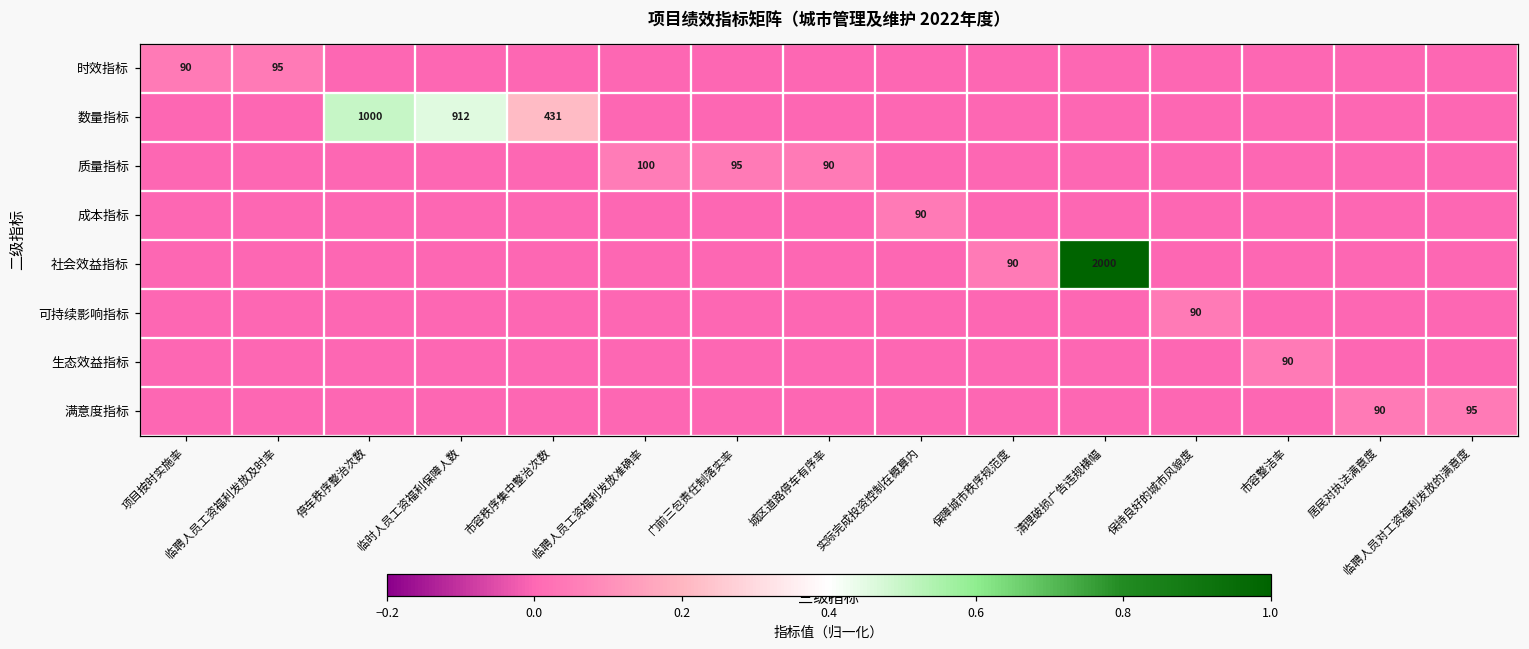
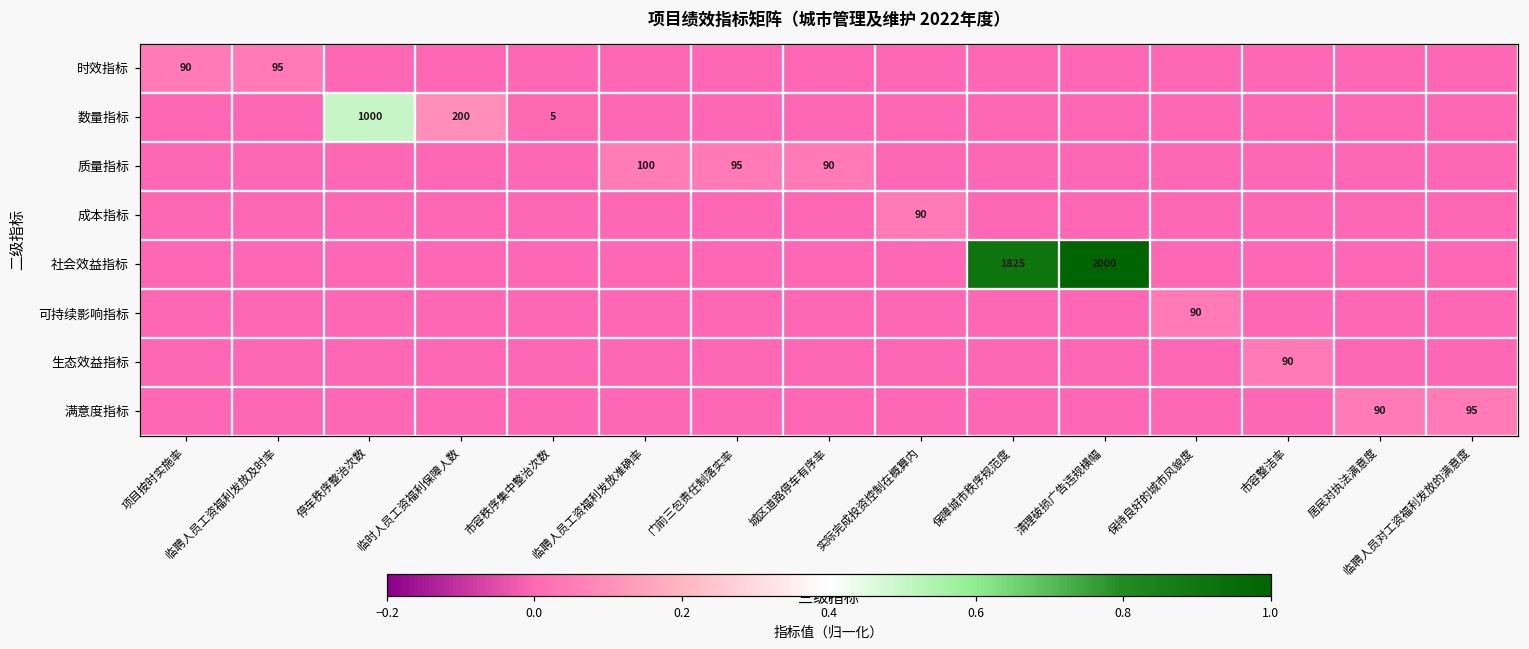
  {
    "时效指标": {
      "项目按时实施率": 90,
      "临聘人员工资福利发放及时率": 95
    },
    "数量指标": {
      "停车秩序整治次数": 1000,
-     "临时人员工资福利保障人数": 912,
-     "市容秩序集中整治次数": 431
+     "临时人员工资福利保障人数": 200,
+     "市容秩序集中整治次数": 5
    },
    "质量指标": {
      "临聘人员工资福利发放准确率": 100,
      "门前三包责任制落实率": 95,
      "城区道路停车有序率": 90
    },
    "成本指标": {
      "实际完成投资控制在概算内": 90
    },
    "社会效益指标": {
-     "保障城市秩序规范度": 90,
+     "保障城市秩序规范度": 1825,
      "清理破损广告违规横幅": 2000
    },
    "可持续影响指标": {
      "保持良好的城市风貌度": 90
    },
    "生态效益指标": {
      "市容整洁率": 90
    },
    "满意度指标": {
      "居民对执法满意度": 90,
      "临聘人员对工资福利发放的满意度": 95
    }
  }
